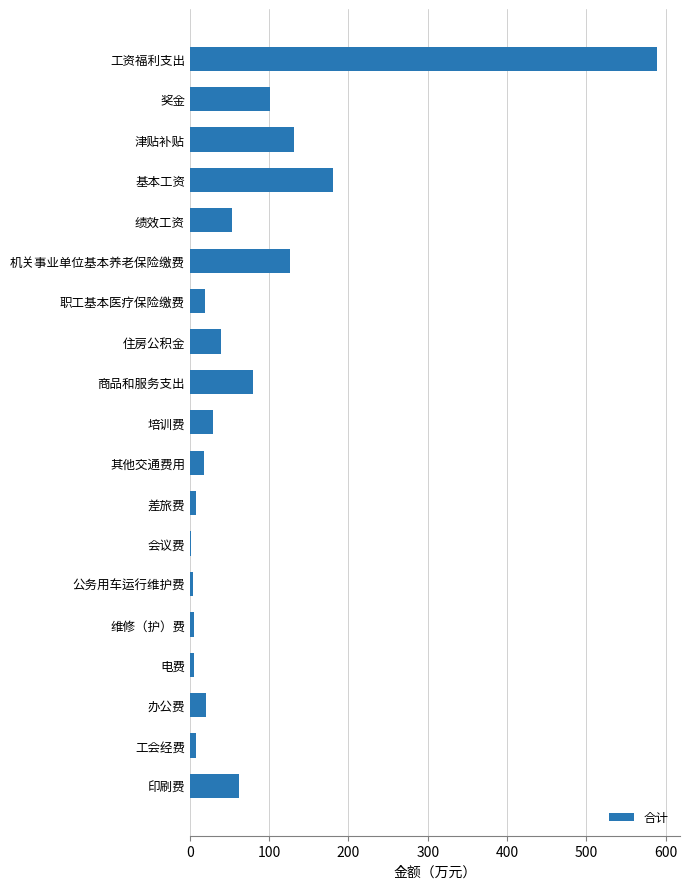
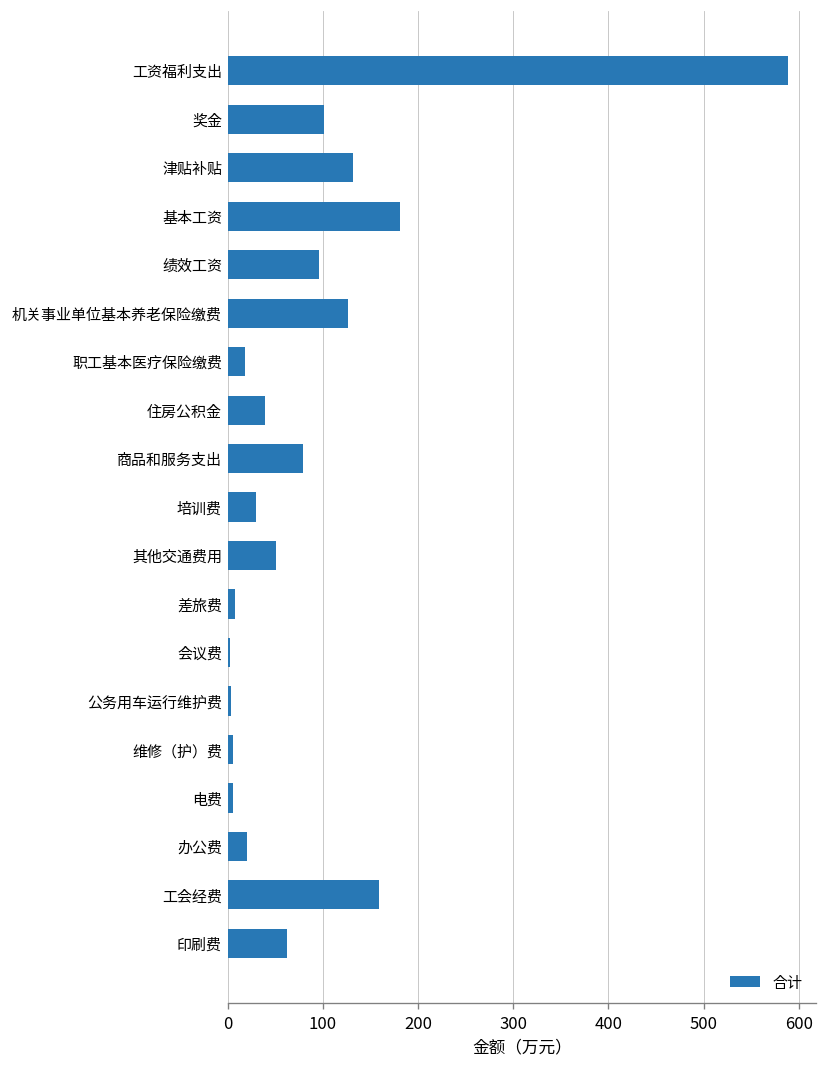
  {
    "工资福利支出": 590,
    "奖金": 100,
    "津贴补贴": 130,
    "基本工资": 180,
-   "绩效工资": 50,
+   "绩效工资": 100,
    "机关事业单位基本养老保险缴费": 130,
    "职工基本医疗保险缴费": 20,
    "住房公积金": 40,
    "商品和服务支出": 80,
    "培训费": 30,
-   "其他交通费用": 20,
+   "其他交通费用": 50,
    "差旅费": 10,
    "公务用车运行维护费": 0,
    "维修（护）费": 10,
    "电费": 10,
    "办公费": 20,
-   "工会经费": 10,
+   "工会经费": 160,
    "印刷费": 60
  }
